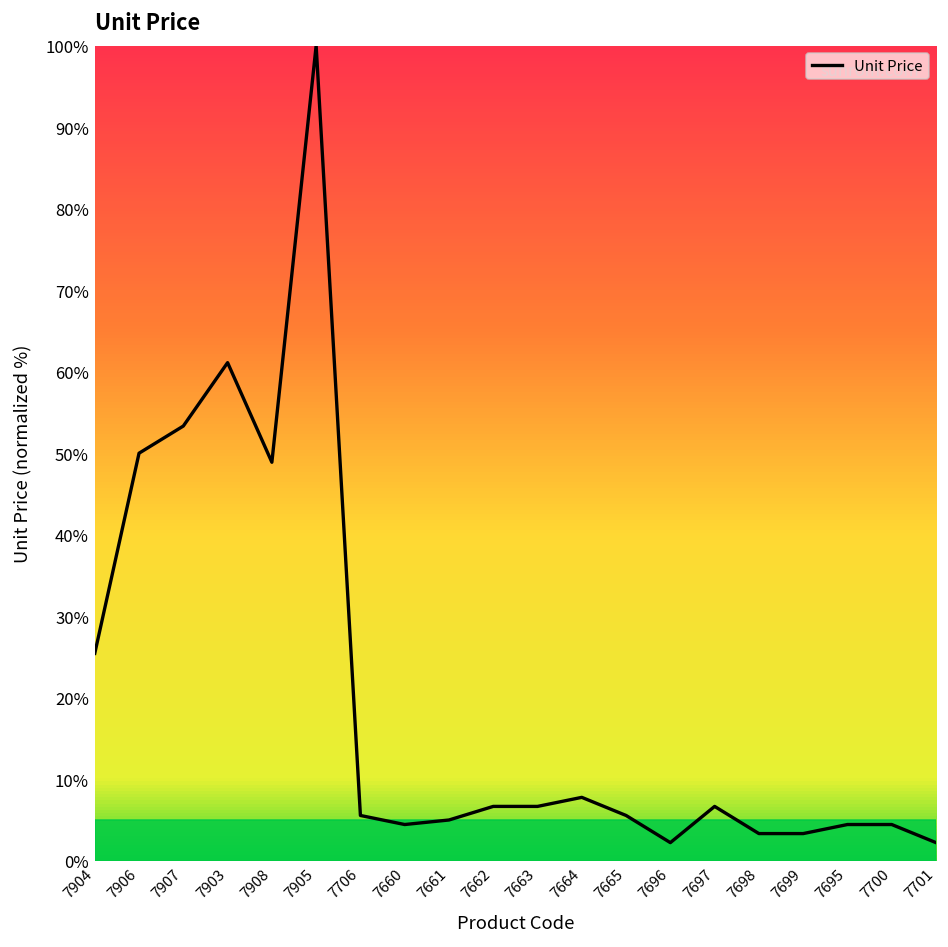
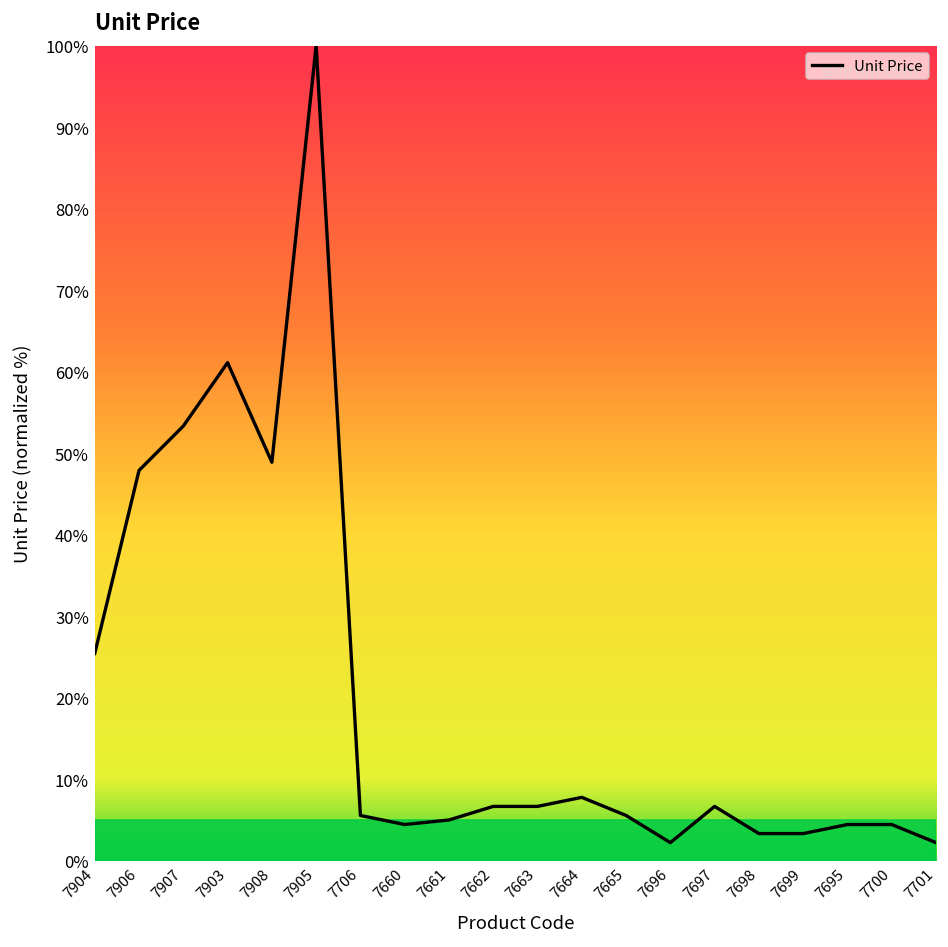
  {
    "7904": "25%",
-   "7906": "50%",
+   "7906": "48%",
    "7907": "53%",
    "7903": "61%",
    "7908": "49%",
    "7905": "100%",
    "7706": "6%",
    "7662": "7%",
    "7663": "7%",
    "7664": "8%",
    "7665": "6%",
    "7697": "7%"
  }
